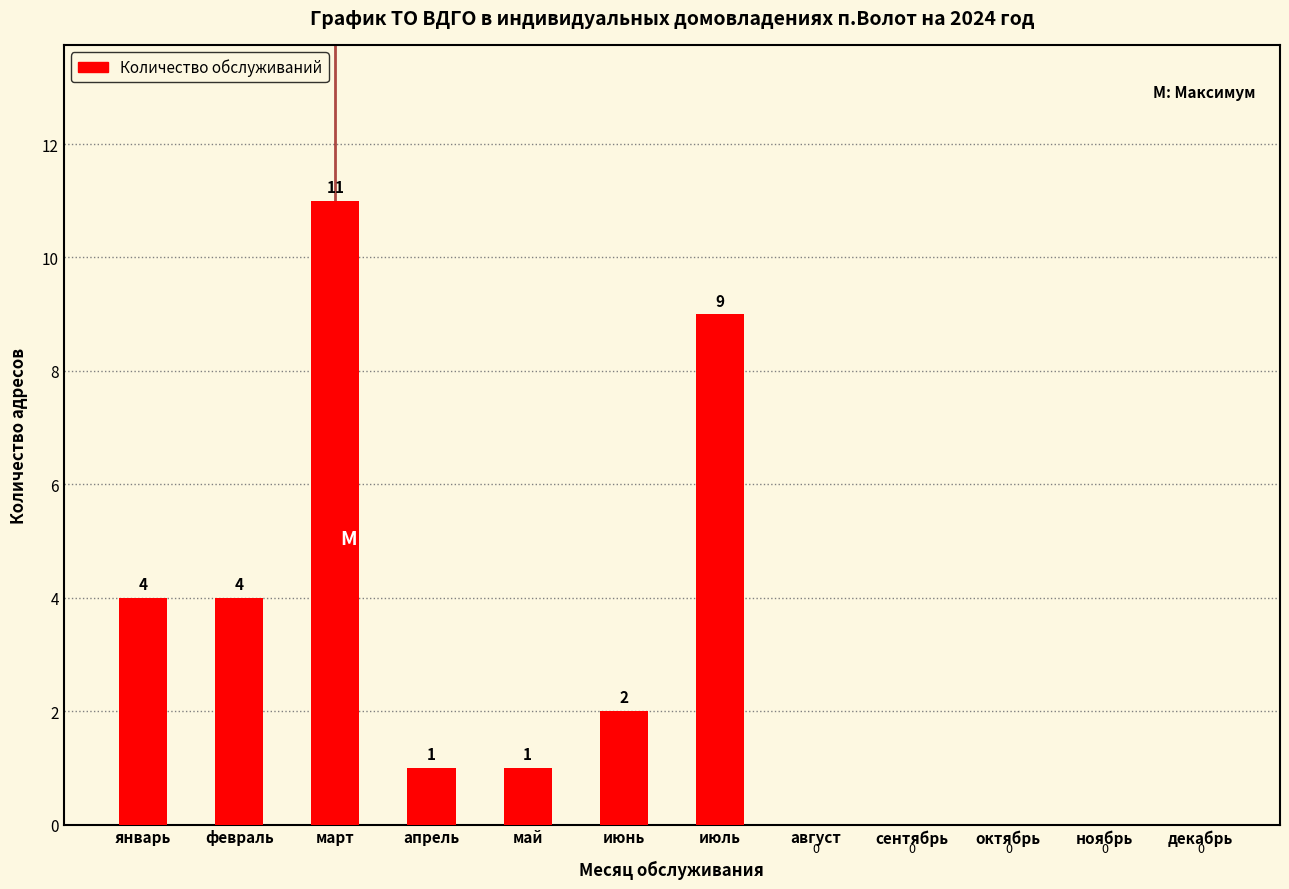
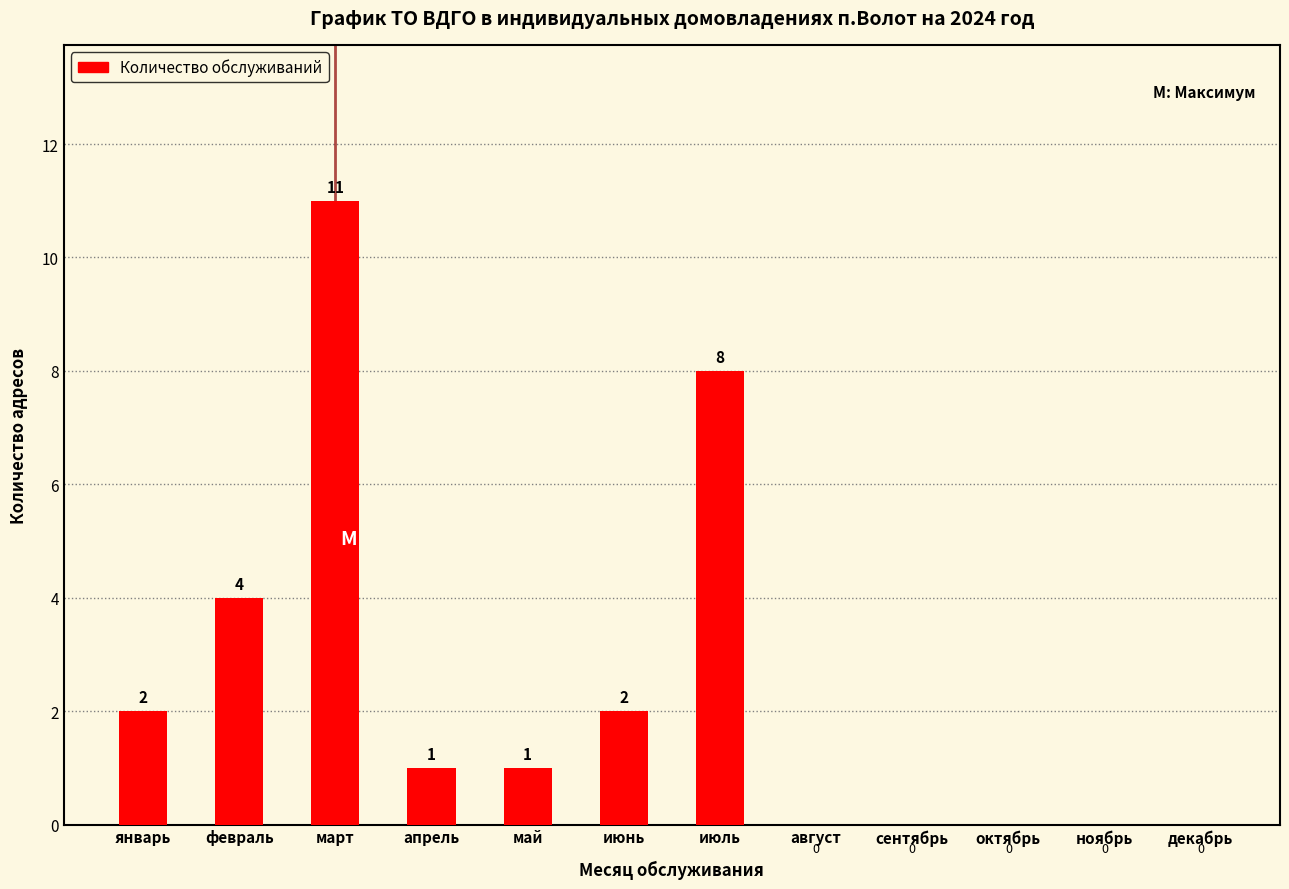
  {
-   "январь": 4,
+   "январь": 2,
    "февраль": 4,
    "март": 11,
    "апрель": 1,
    "май": 1,
    "июнь": 2,
-   "июль": 9,
+   "июль": 8,
    "август": 0,
    "сентябрь": 0,
    "октябрь": 0,
    "ноябрь": 0,
    "декабрь": 0
  }
